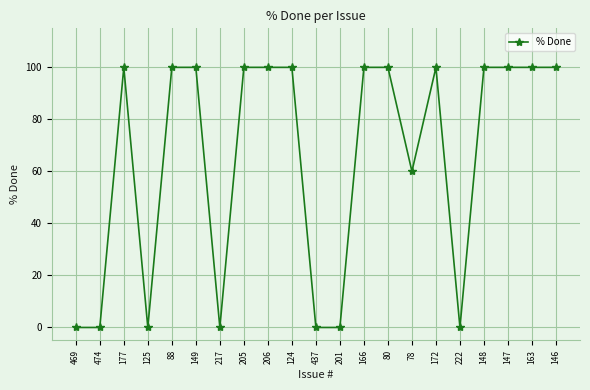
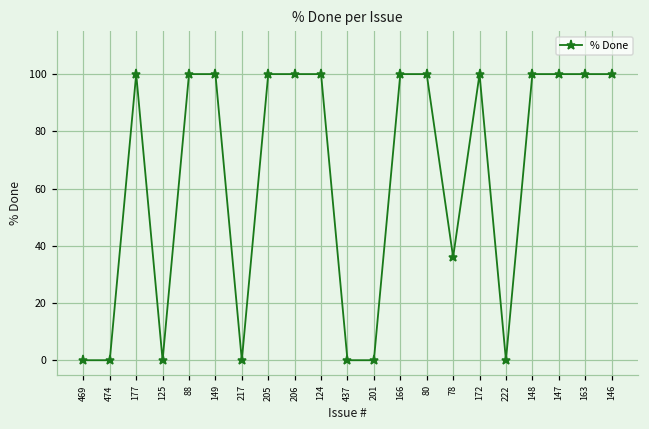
  {
    "469": 0,
    "474": 0,
    "177": 100,
    "125": 0,
    "88": 100,
    "149": 100,
    "217": 0,
    "205": 100,
    "206": 100,
    "124": 100,
    "437": 0,
    "201": 0,
    "166": 100,
    "80": 100,
-   "78": 60,
+   "78": 36,
    "172": 100,
    "222": 0,
    "148": 100,
    "147": 100,
    "163": 100,
    "146": 100
  }
